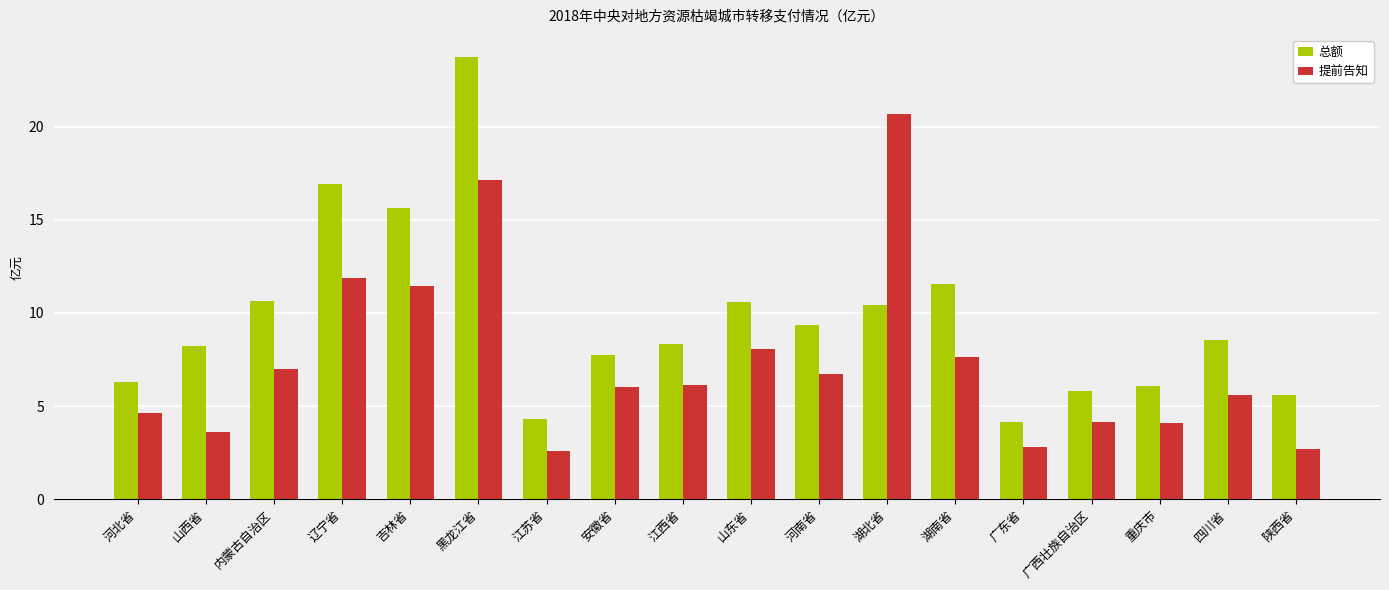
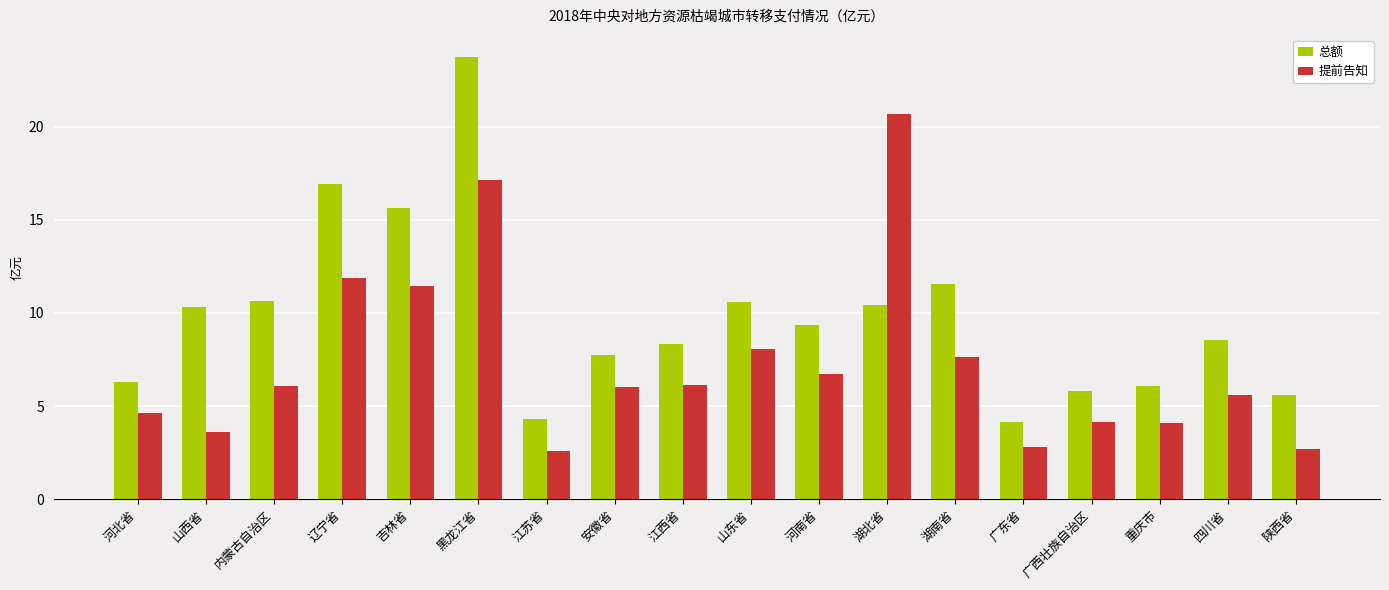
  {
    "总额": {
      "河北省": 6.3,
-     "山西省": 8.2,
+     "山西省": 10.3,
      "内蒙古自治区": 10.6,
      "辽宁省": 16.9,
      "吉林省": 15.6,
      "黑龙江省": 23.7,
      "江苏省": 4.3,
      "安徽省": 7.7,
      "江西省": 8.3,
      "山东省": 10.6,
      "河南省": 9.4,
      "湖北省": 10.4,
      "湖南省": 11.6,
      "广东省": 4.1,
      "广西壮族自治区": 5.8,
      "重庆市": 6.1,
      "四川省": 8.6,
      "陕西省": 5.6
    },
    "提前告知": {
      "河北省": 4.6,
      "山西省": 3.6,
-     "内蒙古自治区": 7.0,
+     "内蒙古自治区": 6.1,
      "辽宁省": 11.9,
      "吉林省": 11.4,
      "黑龙江省": 17.1,
      "江苏省": 2.6,
      "安徽省": 6.0,
      "江西省": 6.1,
      "山东省": 8.0,
      "河南省": 6.7,
      "湖北省": 20.7,
      "湖南省": 7.6,
      "广东省": 2.8,
      "广西壮族自治区": 4.1,
      "重庆市": 4.1,
      "四川省": 5.6,
      "陕西省": 2.7
    }
  }
